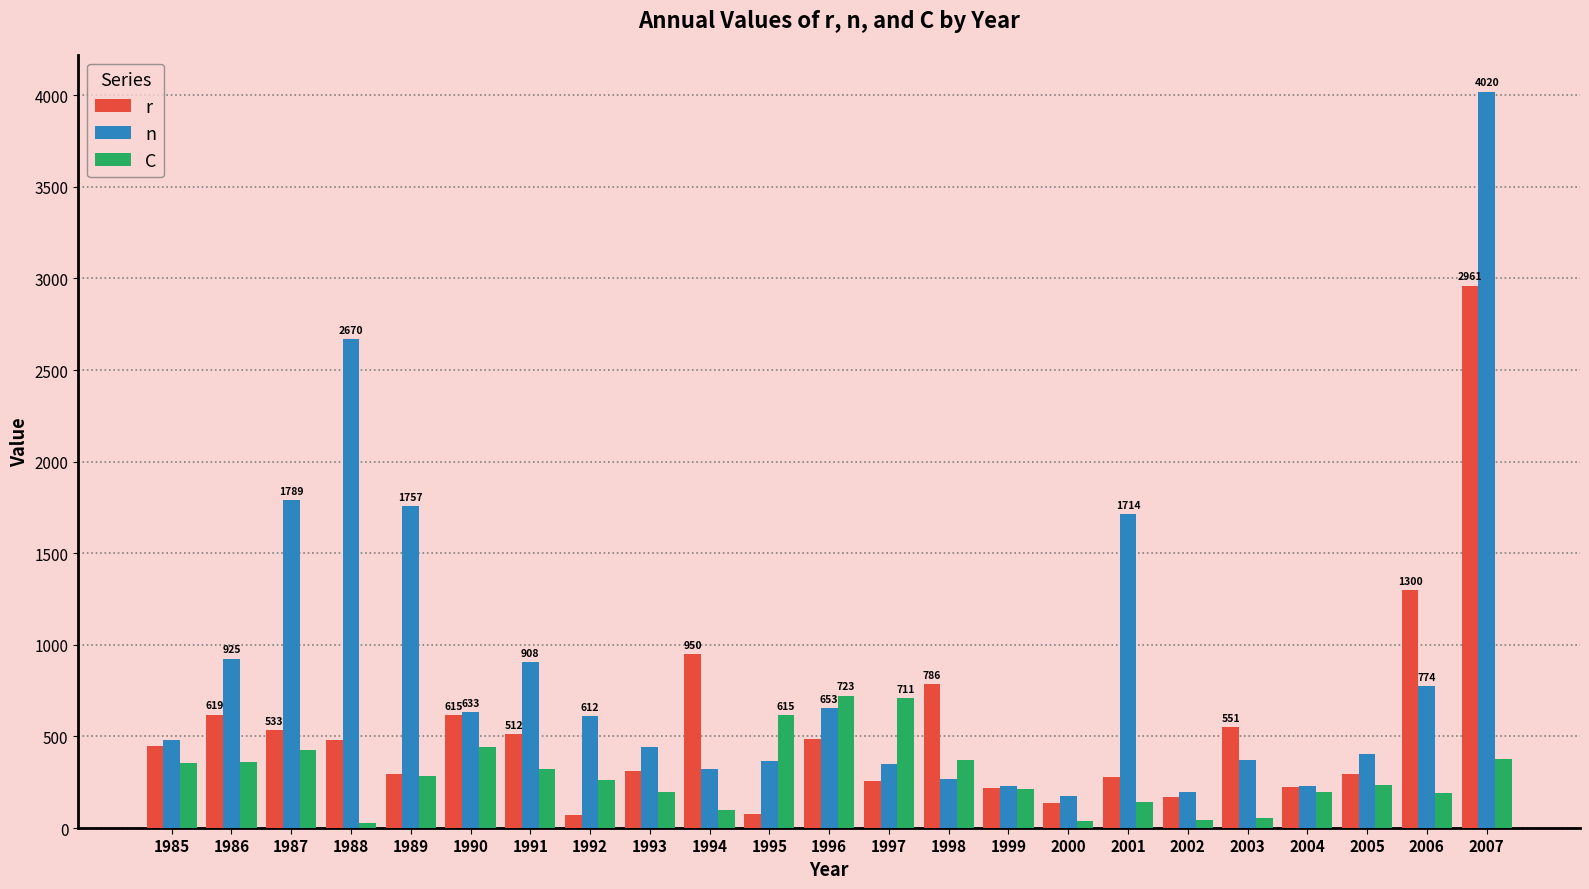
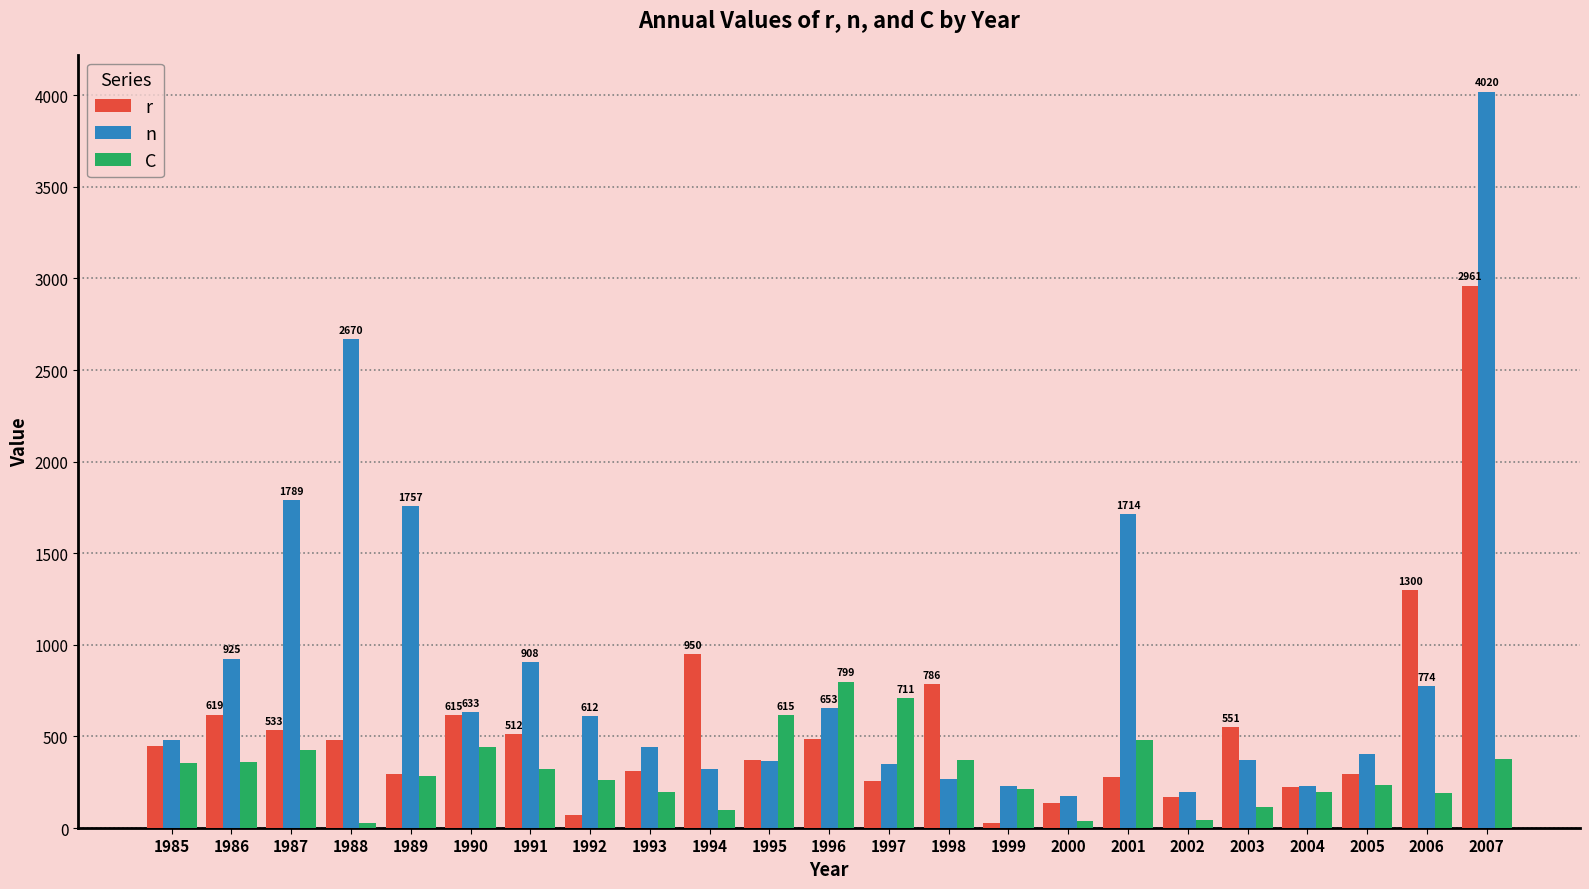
  {
    "r": {
      "1985": 450,
      "1988": 480,
      "1989": 300,
      "1992": 70,
      "1993": 310,
-     "1995": 80,
+     "1995": 370,
      "1996": 490,
      "1997": 260,
-     "1999": 220,
+     "1999": 30,
      "2000": 140,
      "2001": 280,
      "2002": 170,
      "2004": 220,
      "2005": 290
    },
    "n": {
      "1986": 925,
      "1987": 1789,
      "1988": 2670,
      "1989": 1757,
      "1990": 633,
      "1991": 908,
      "1992": 612,
      "1996": 653,
      "2001": 1714,
      "2006": 774,
      "2007": 4020
    },
    "C": {
      "1995": 615,
-     "1996": 723,
+     "1996": 799,
      "1997": 711,
-     "2001": 140,
-     "2003": 60
+     "2001": 480,
+     "2003": 110
    }
  }
